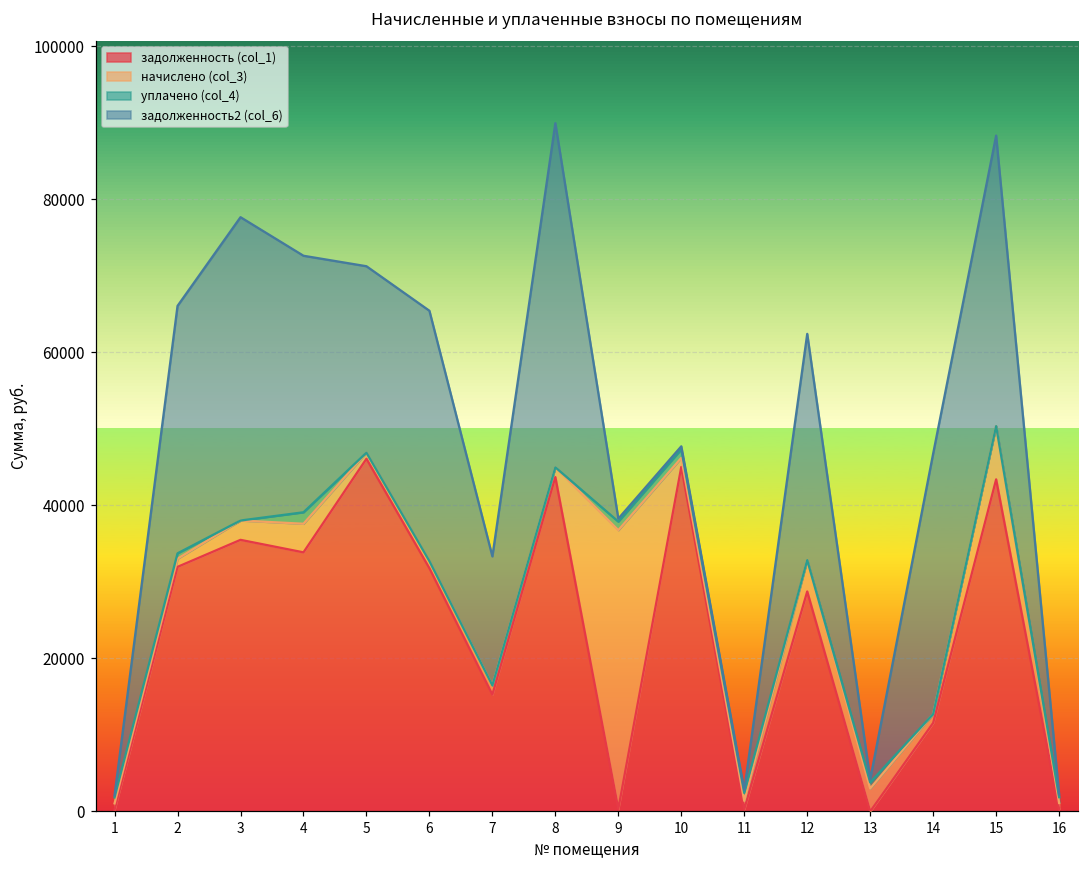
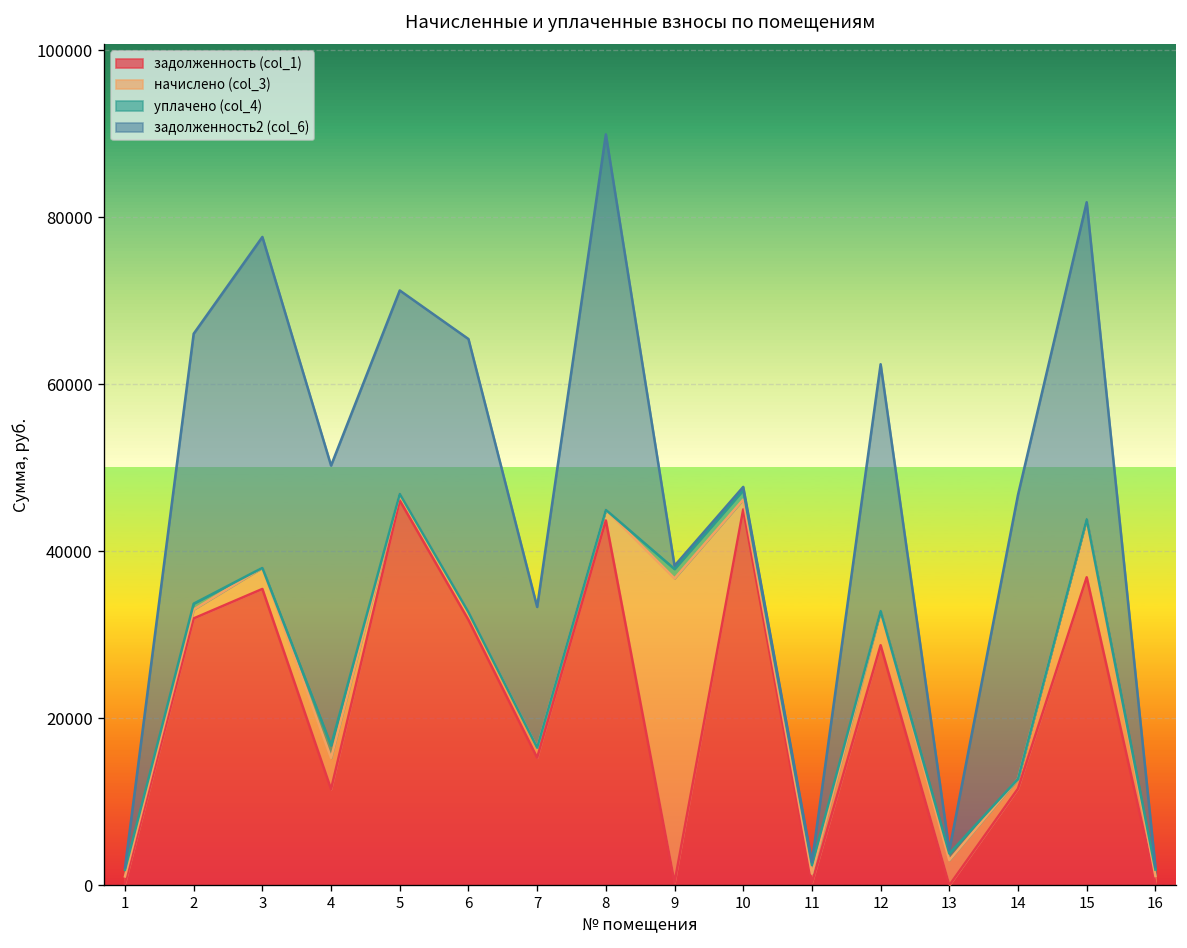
  {
    "задолженность (col_1)": {
      "1": 0,
      "2": 32000,
      "3": 35000,
-     "4": 34000,
+     "4": 12000,
      "5": 46000,
      "6": 32000,
      "7": 15000,
      "8": 44000,
      "9": 0,
      "10": 45000,
      "11": 0,
      "12": 29000,
      "13": 0,
      "14": 12000,
-     "15": 43000,
+     "15": 37000,
      "16": 0
    },
    "начислено (col_3)": {
      "1": 1000,
      "2": 1000,
      "4": 4000,
      "9": 36000,
      "10": 1000,
      "11": 1000,
      "13": 3000,
      "16": 1000
    }
  }
